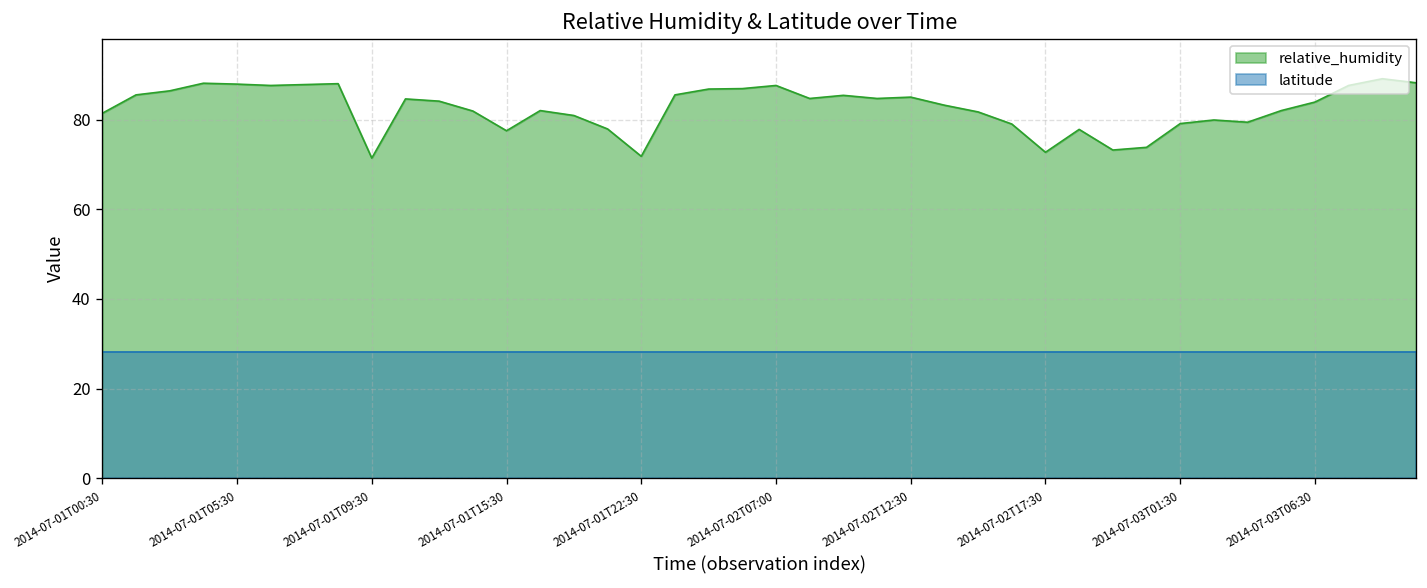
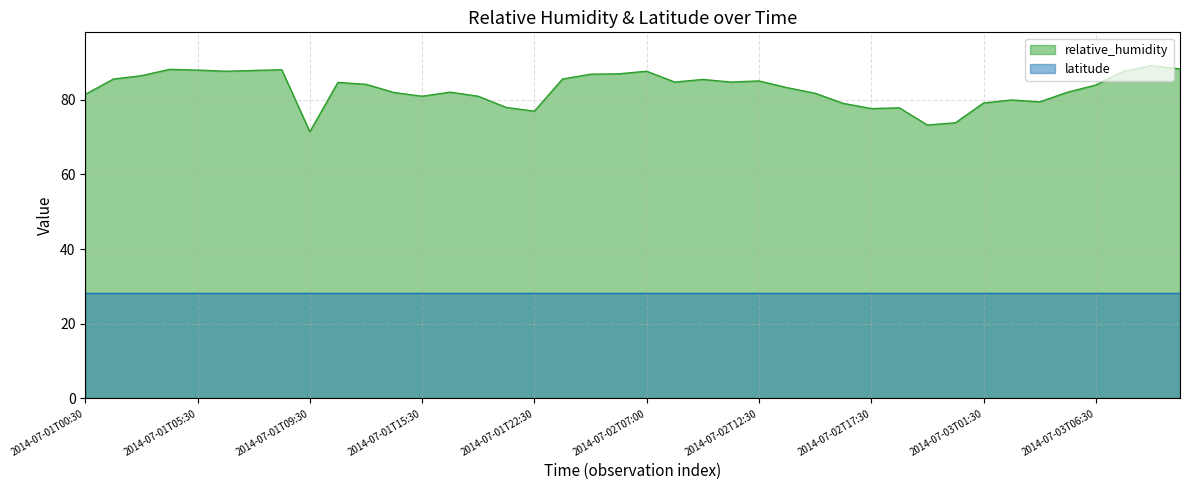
  {
    "relative_humidity": {
      "2014-07-01T00:30": 81,
      "2014-07-01T05:30": 88,
      "2014-07-01T09:30": 71,
-     "2014-07-01T15:30": 78,
-     "2014-07-01T22:30": 72,
+     "2014-07-01T15:30": 81,
+     "2014-07-01T22:30": 77,
      "2014-07-02T07:00": 88,
      "2014-07-02T12:30": 85,
-     "2014-07-02T17:30": 73,
+     "2014-07-02T17:30": 78,
      "2014-07-03T01:30": 79,
      "2014-07-03T06:30": 84
    },
    "latitude": {
      "2014-07-01T00:30": 28,
      "2014-07-01T05:30": 28,
      "2014-07-01T09:30": 28,
      "2014-07-01T15:30": 28,
      "2014-07-01T22:30": 28,
      "2014-07-02T07:00": 28,
      "2014-07-02T12:30": 28,
      "2014-07-02T17:30": 28,
      "2014-07-03T01:30": 28,
      "2014-07-03T06:30": 28
    }
  }
